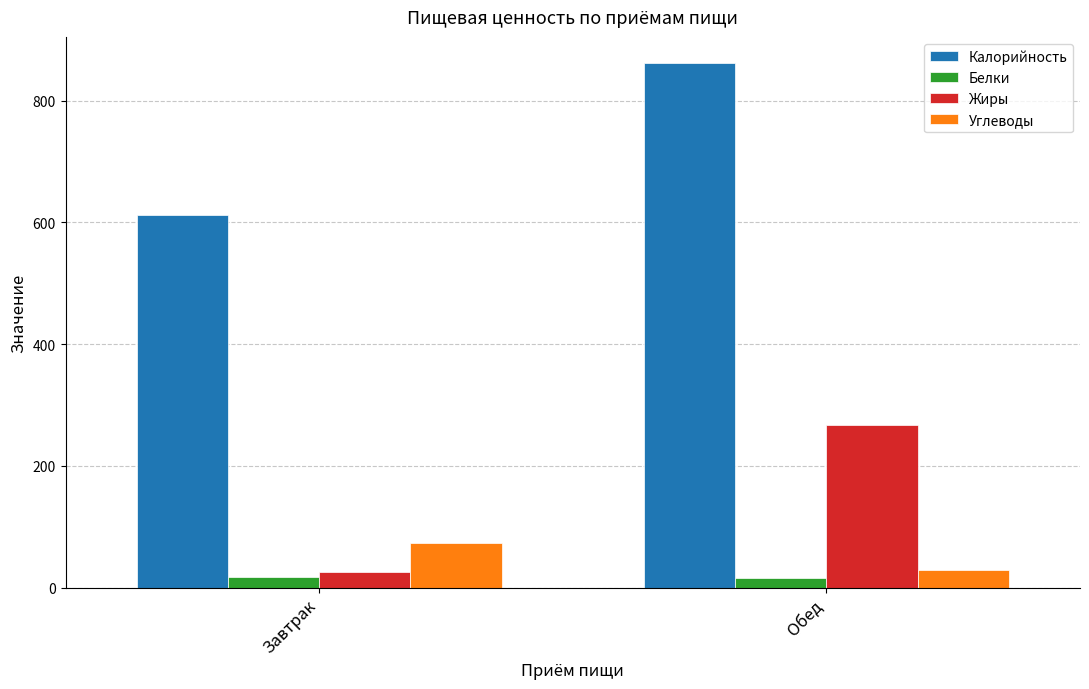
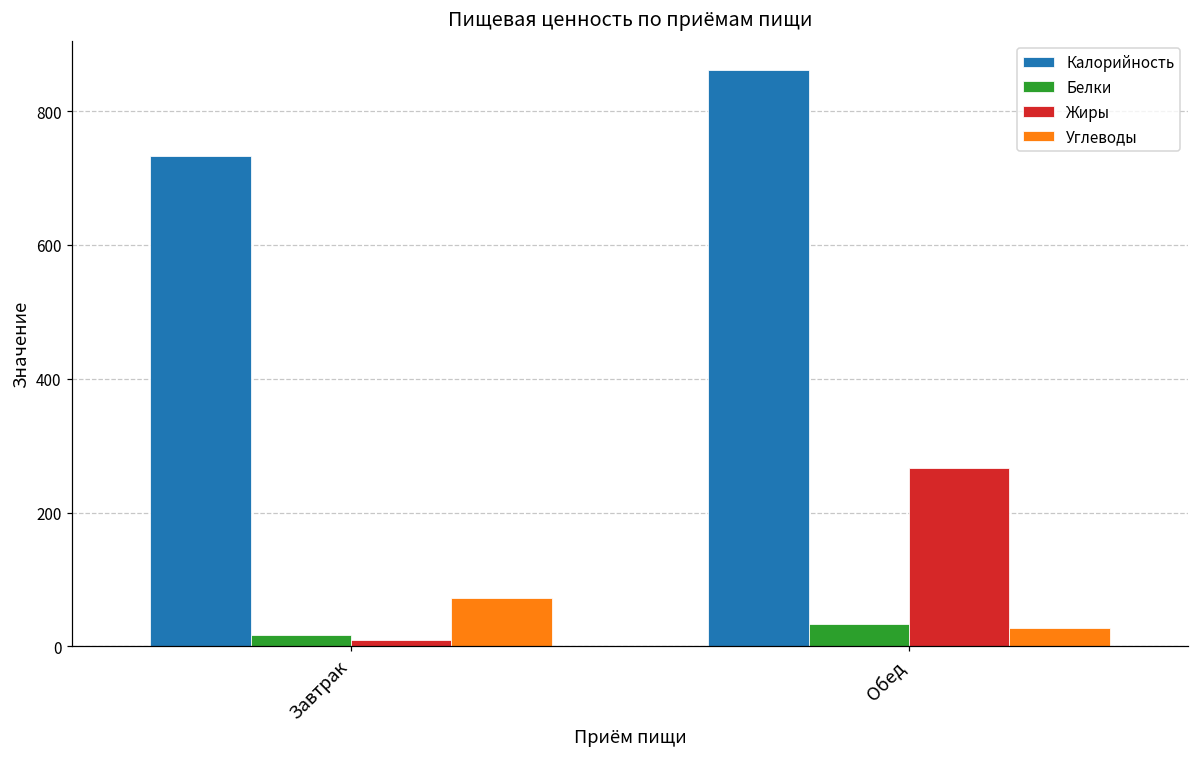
  {
    "Калорийность": {
-     "Завтрак": 610,
+     "Завтрак": 730,
      "Обед": 860
    },
    "Белки": {
      "Завтрак": 20,
-     "Обед": 20
+     "Обед": 30
    },
    "Жиры": {
-     "Завтрак": 30,
+     "Завтрак": 10,
      "Обед": 270
    },
    "Углеводы": {
      "Завтрак": 70,
      "Обед": 30
    }
  }
